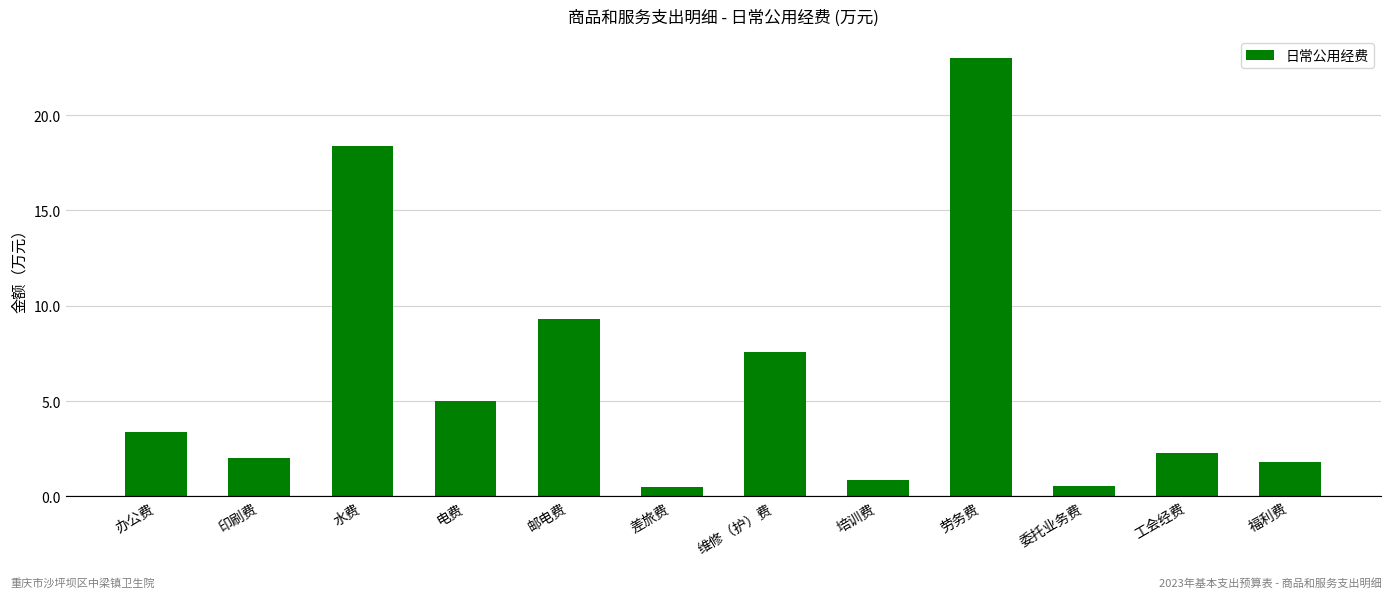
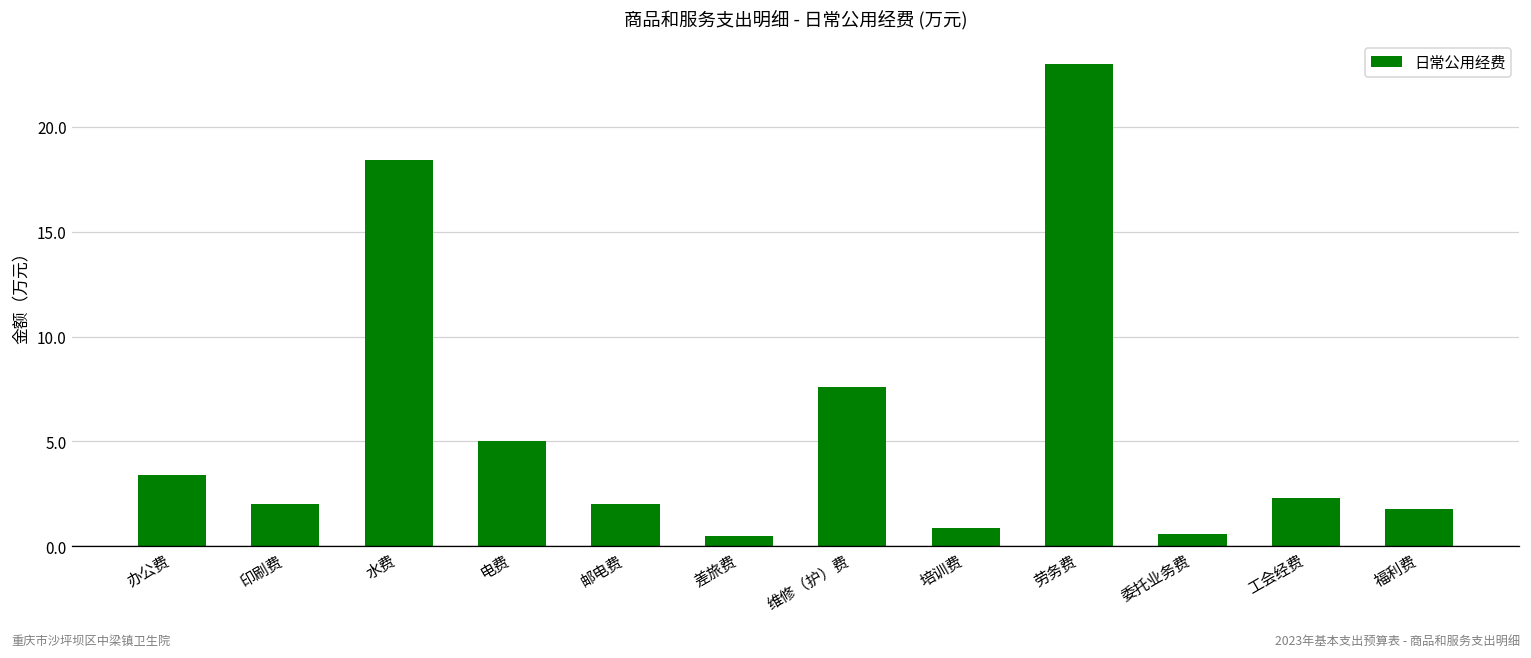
  {
    "办公费": 3.4,
    "印刷费": 2.0,
    "水费": 18.4,
    "电费": 5.0,
-   "邮电费": 9.3,
+   "邮电费": 2.0,
    "差旅费": 0.5,
    "维修（护）费": 7.6,
    "培训费": 0.9,
    "劳务费": 23.0,
    "委托业务费": 0.6,
    "工会经费": 2.3,
    "福利费": 1.8
  }
